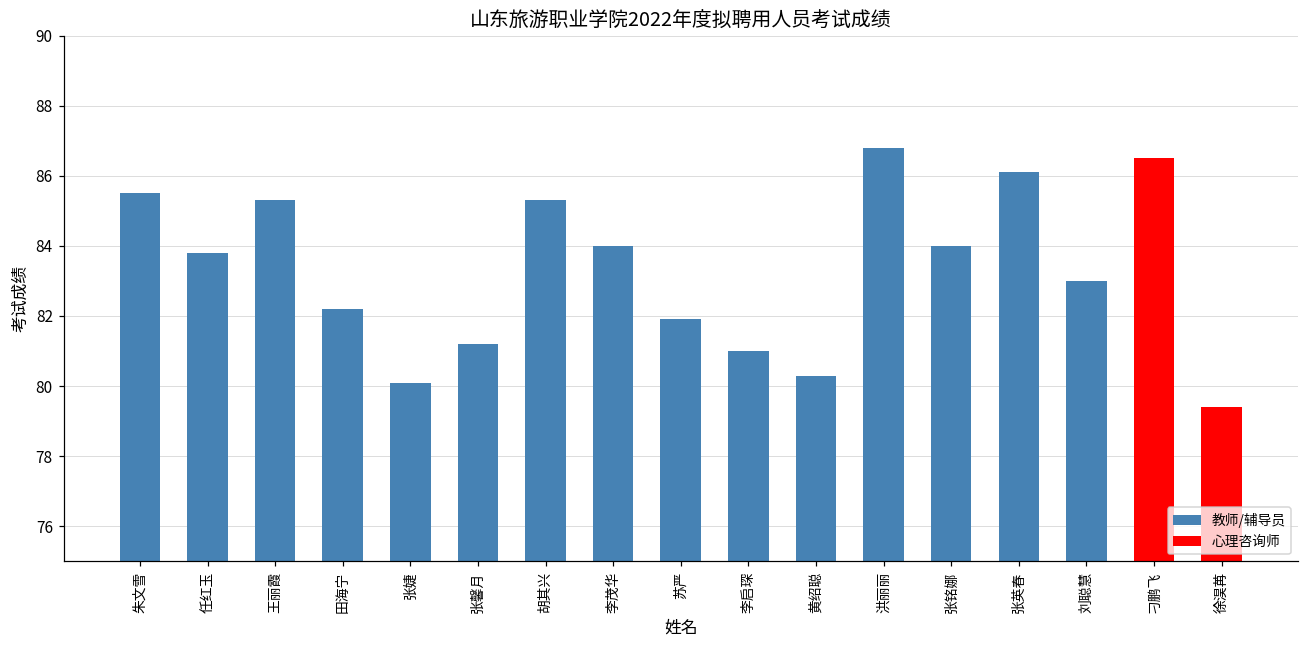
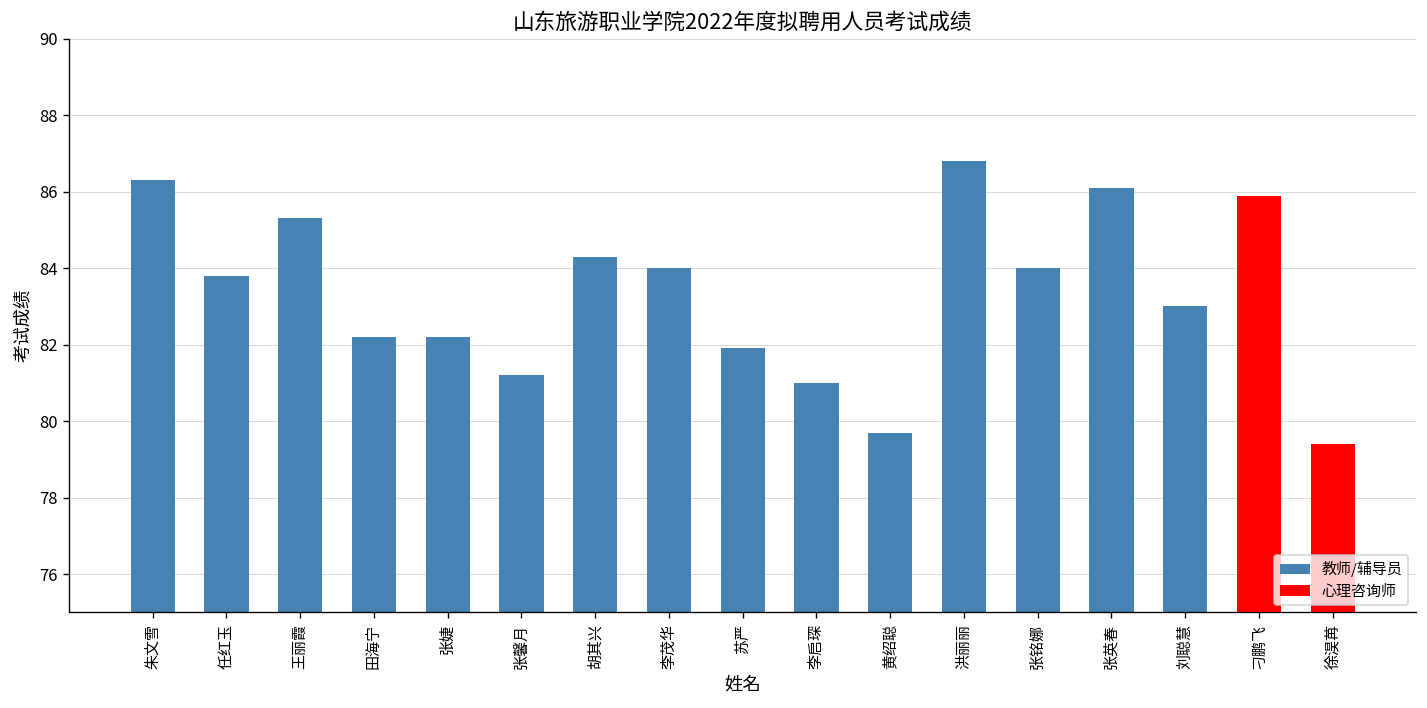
  {
-   "朱文雪": 85.5,
+   "朱文雪": 86.3,
    "任红玉": 83.8,
    "王丽霞": 85.3,
    "田海宁": 82.2,
-   "张婕": 80.1,
+   "张婕": 82.2,
    "张馨月": 81.2,
-   "胡其兴": 85.3,
+   "胡其兴": 84.3,
    "李茂华": 84.0,
    "苏严": 81.9,
    "李启琛": 81.0,
-   "黄绍聪": 80.3,
+   "黄绍聪": 79.7,
    "洪丽丽": 86.8,
    "张铭娜": 84.0,
    "张英春": 86.1,
    "刘聪慧": 83.0,
-   "刁鹏飞": 86.5,
+   "刁鹏飞": 85.9,
    "徐淏苒": 79.4
  }
